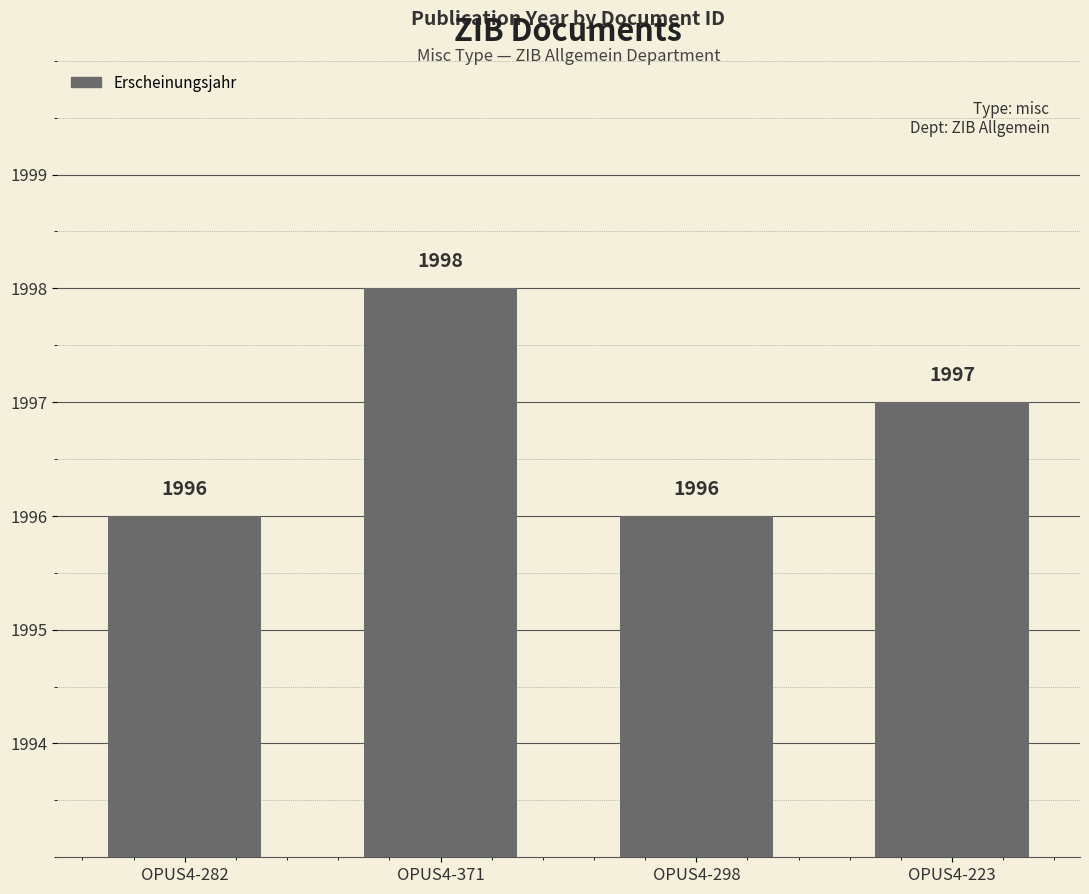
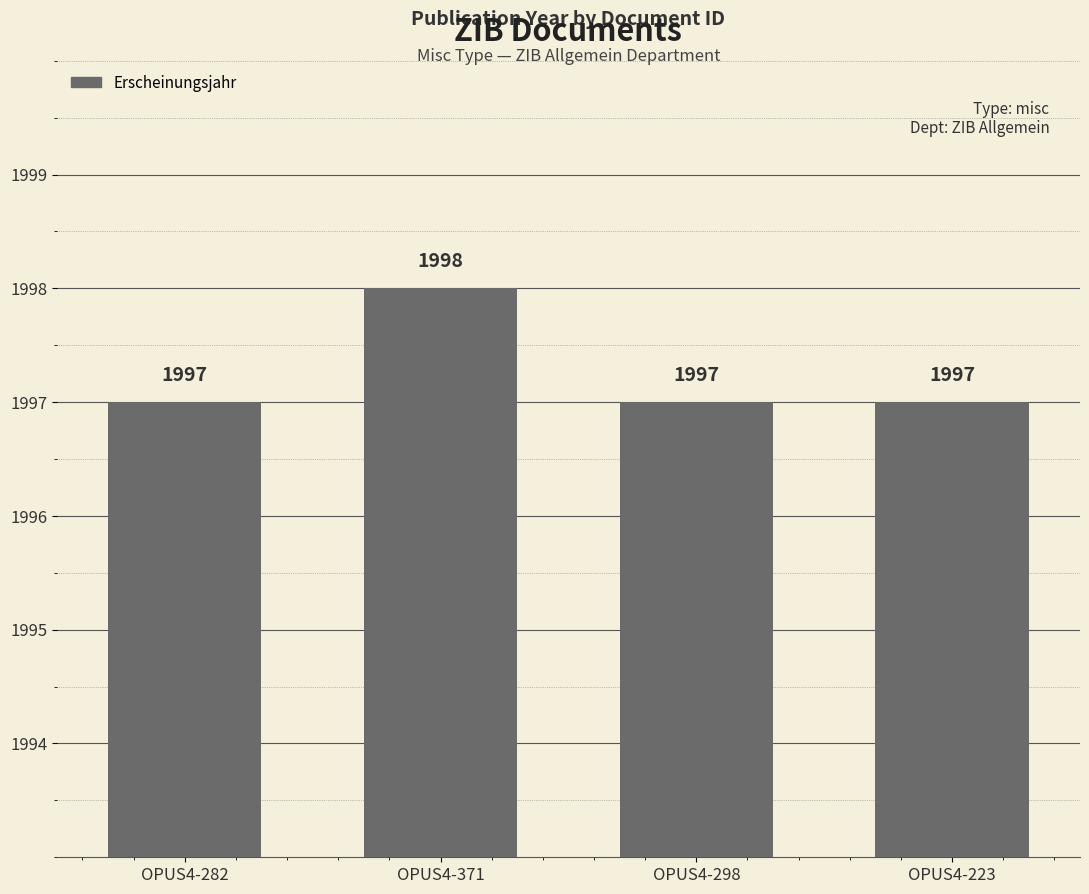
  {
-   "OPUS4-282": 1996,
+   "OPUS4-282": 1997,
    "OPUS4-371": 1998,
-   "OPUS4-298": 1996,
+   "OPUS4-298": 1997,
    "OPUS4-223": 1997
  }
